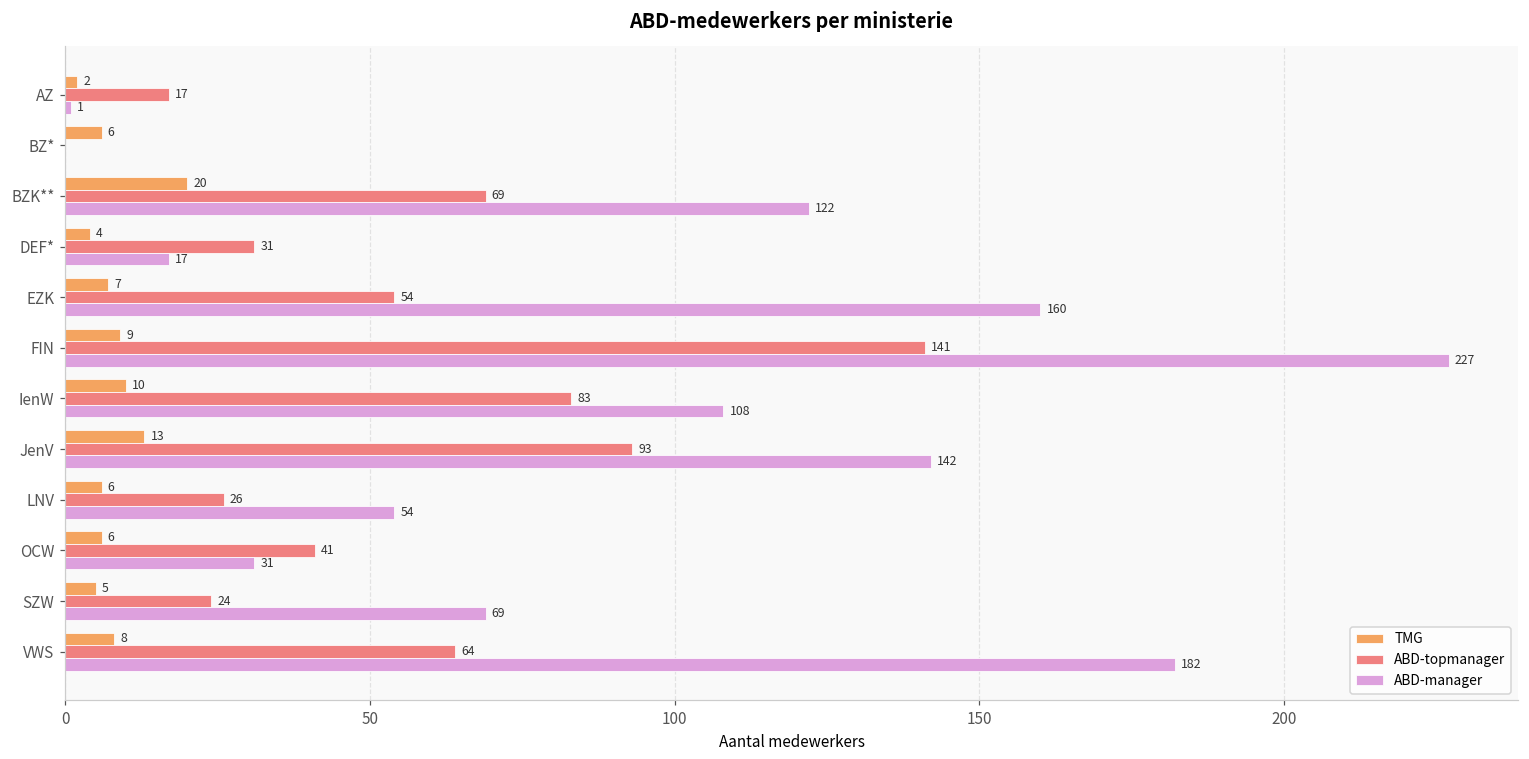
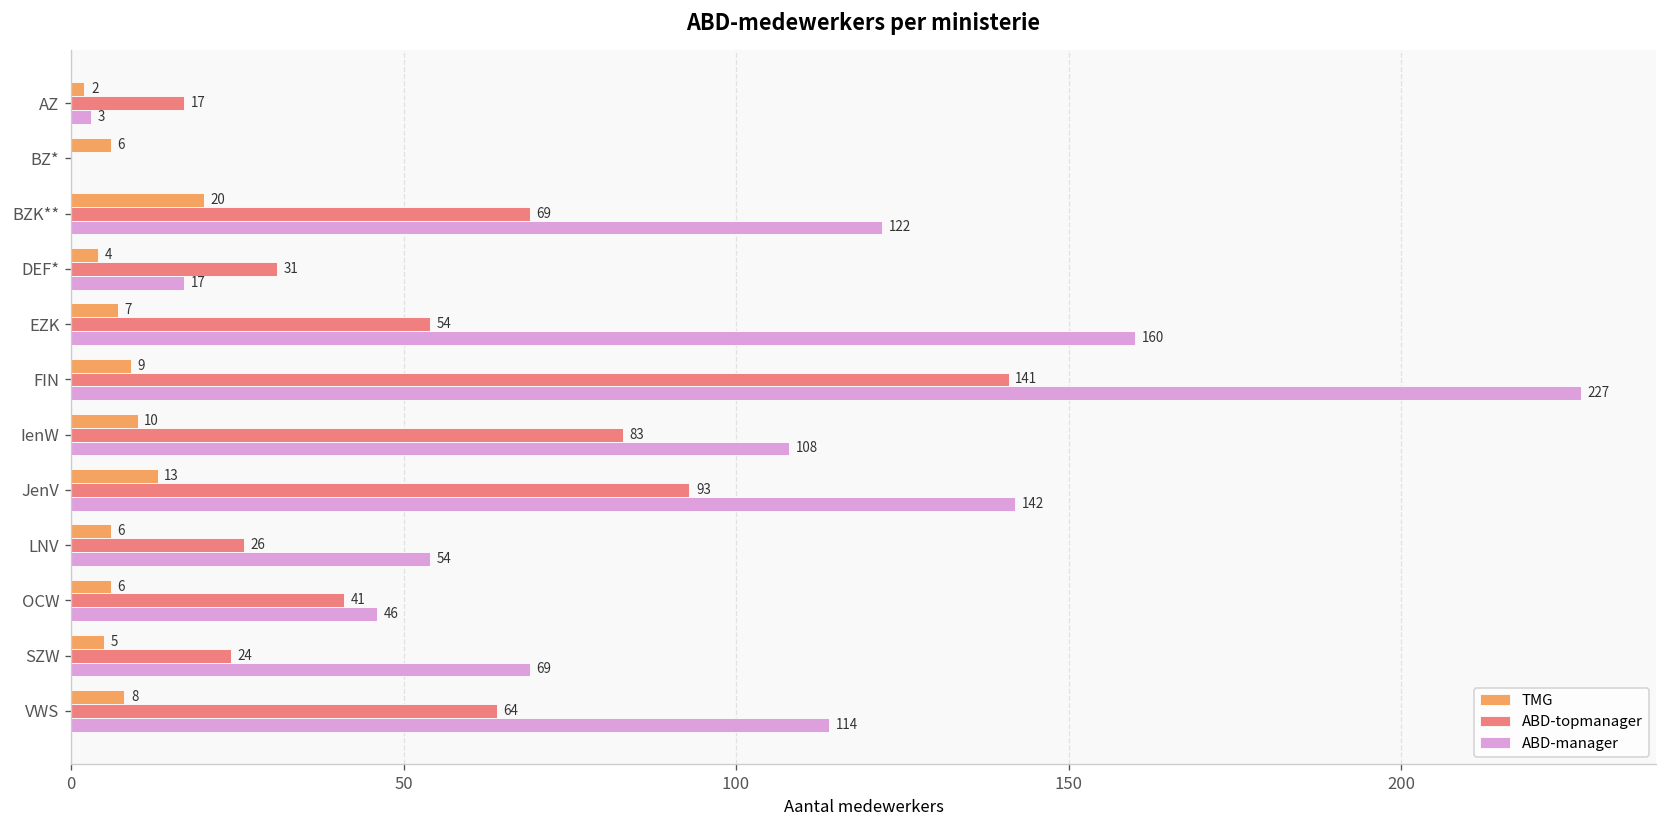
  {
    "ABD-manager": {
-     "AZ": 1,
+     "AZ": 3,
      "BZK**": 122,
      "DEF*": 17,
      "EZK": 160,
      "FIN": 227,
      "IenW": 108,
      "JenV": 142,
      "LNV": 54,
-     "OCW": 31,
+     "OCW": 46,
      "SZW": 69,
-     "VWS": 182
+     "VWS": 114
    }
  }
